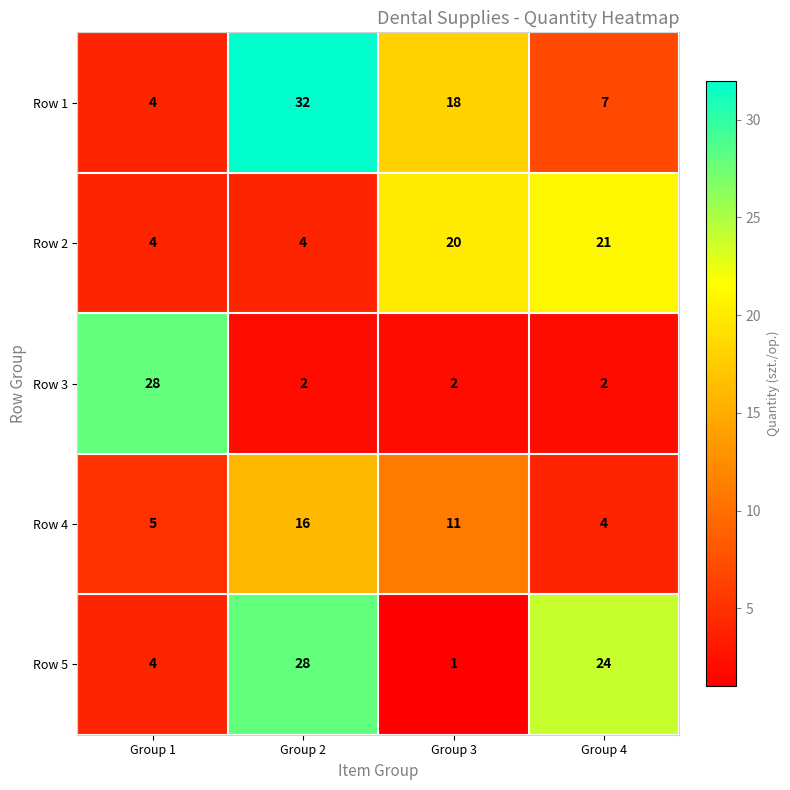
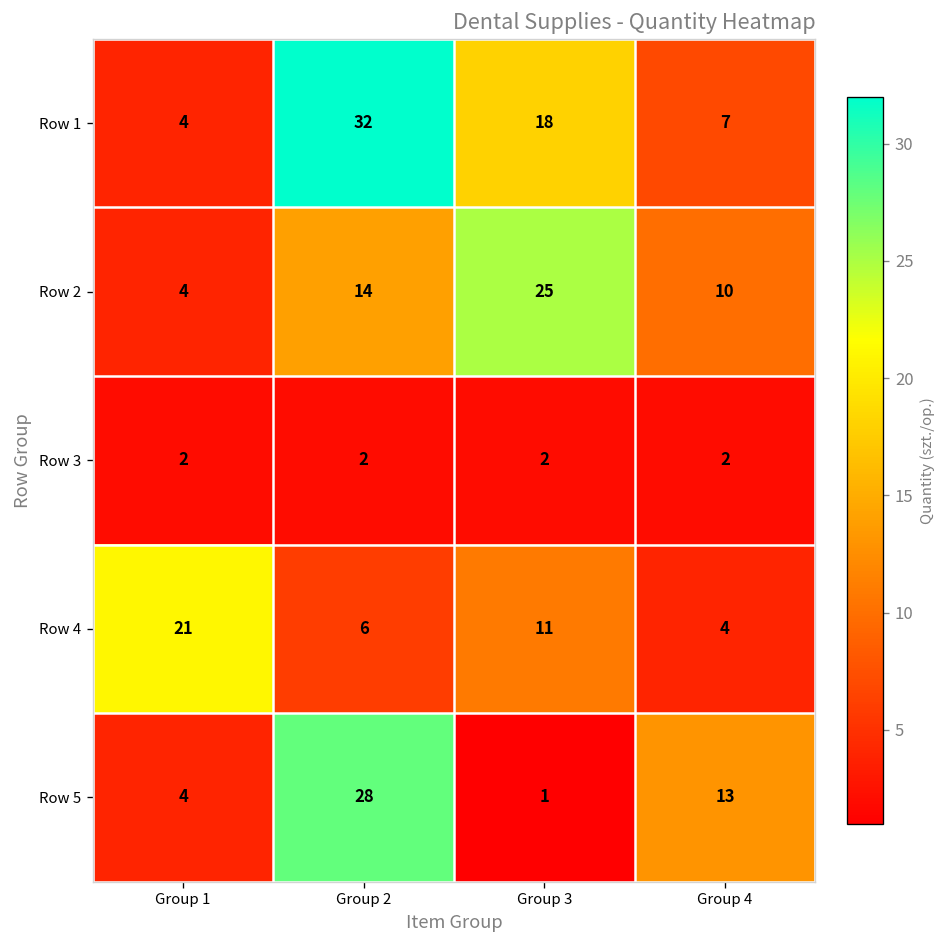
  {
    "Row 1": {
      "Group 1": 4,
      "Group 2": 32,
      "Group 3": 18,
      "Group 4": 7
    },
    "Row 2": {
      "Group 1": 4,
-     "Group 2": 4,
-     "Group 3": 20,
-     "Group 4": 21
+     "Group 2": 14,
+     "Group 3": 25,
+     "Group 4": 10
    },
    "Row 3": {
-     "Group 1": 28,
+     "Group 1": 2,
      "Group 2": 2,
      "Group 3": 2,
      "Group 4": 2
    },
    "Row 4": {
-     "Group 1": 5,
-     "Group 2": 16,
+     "Group 1": 21,
+     "Group 2": 6,
      "Group 3": 11,
      "Group 4": 4
    },
    "Row 5": {
      "Group 1": 4,
      "Group 2": 28,
      "Group 3": 1,
-     "Group 4": 24
+     "Group 4": 13
    }
  }
